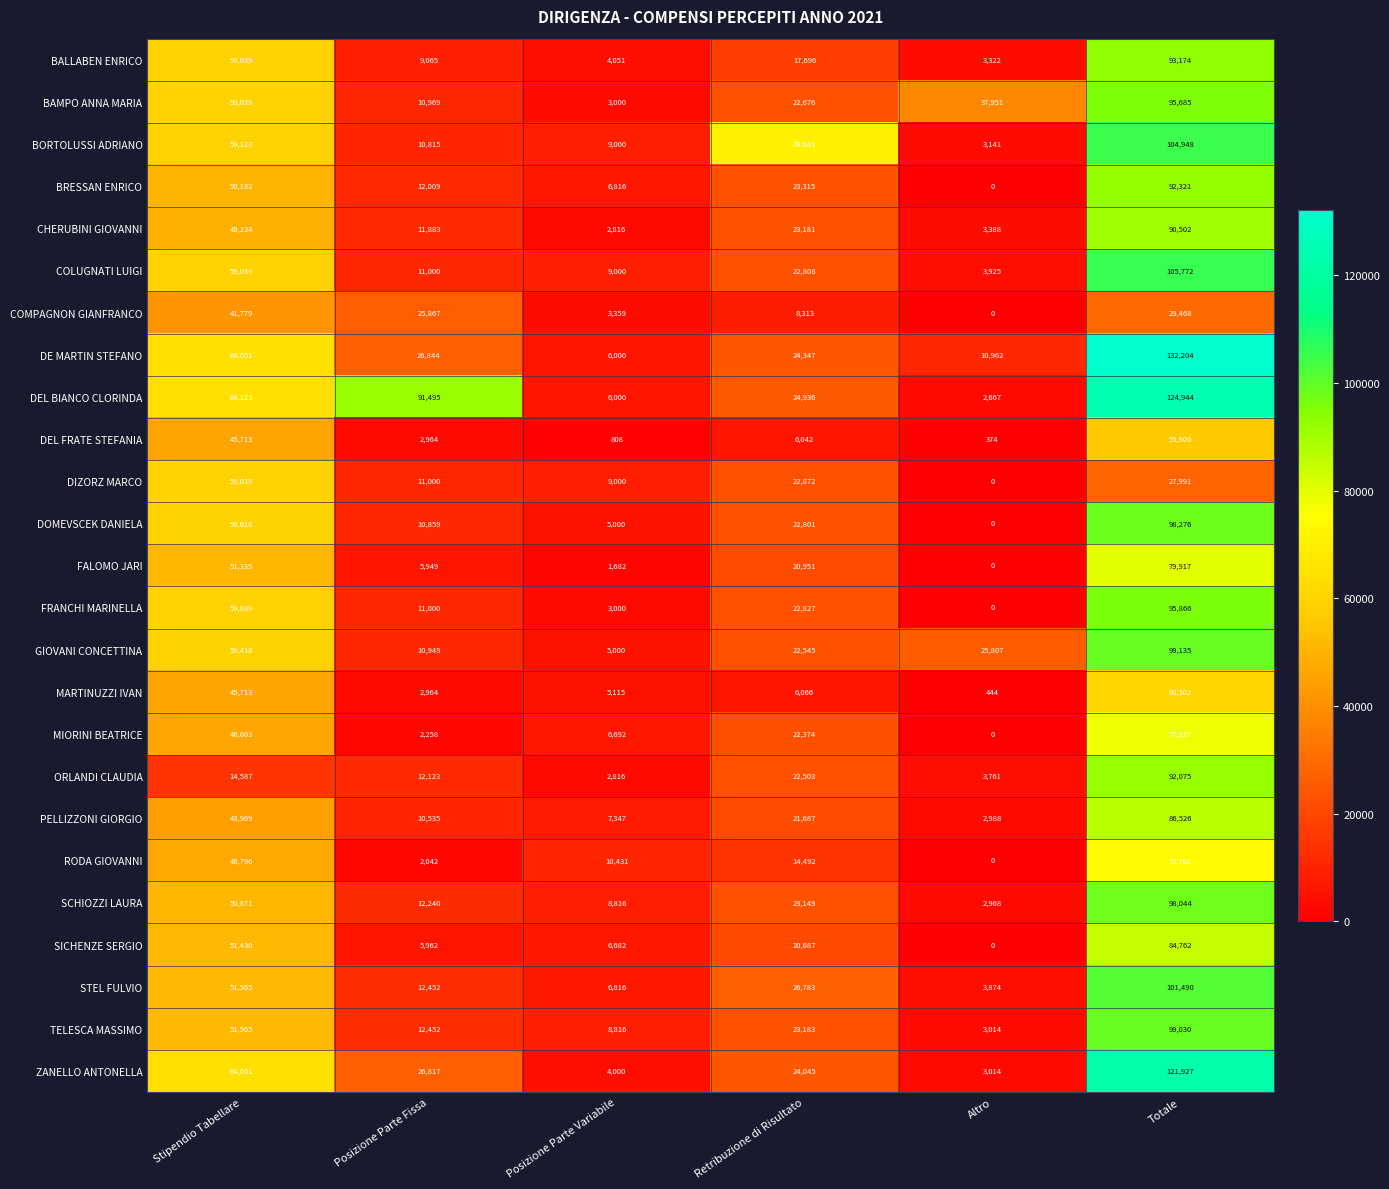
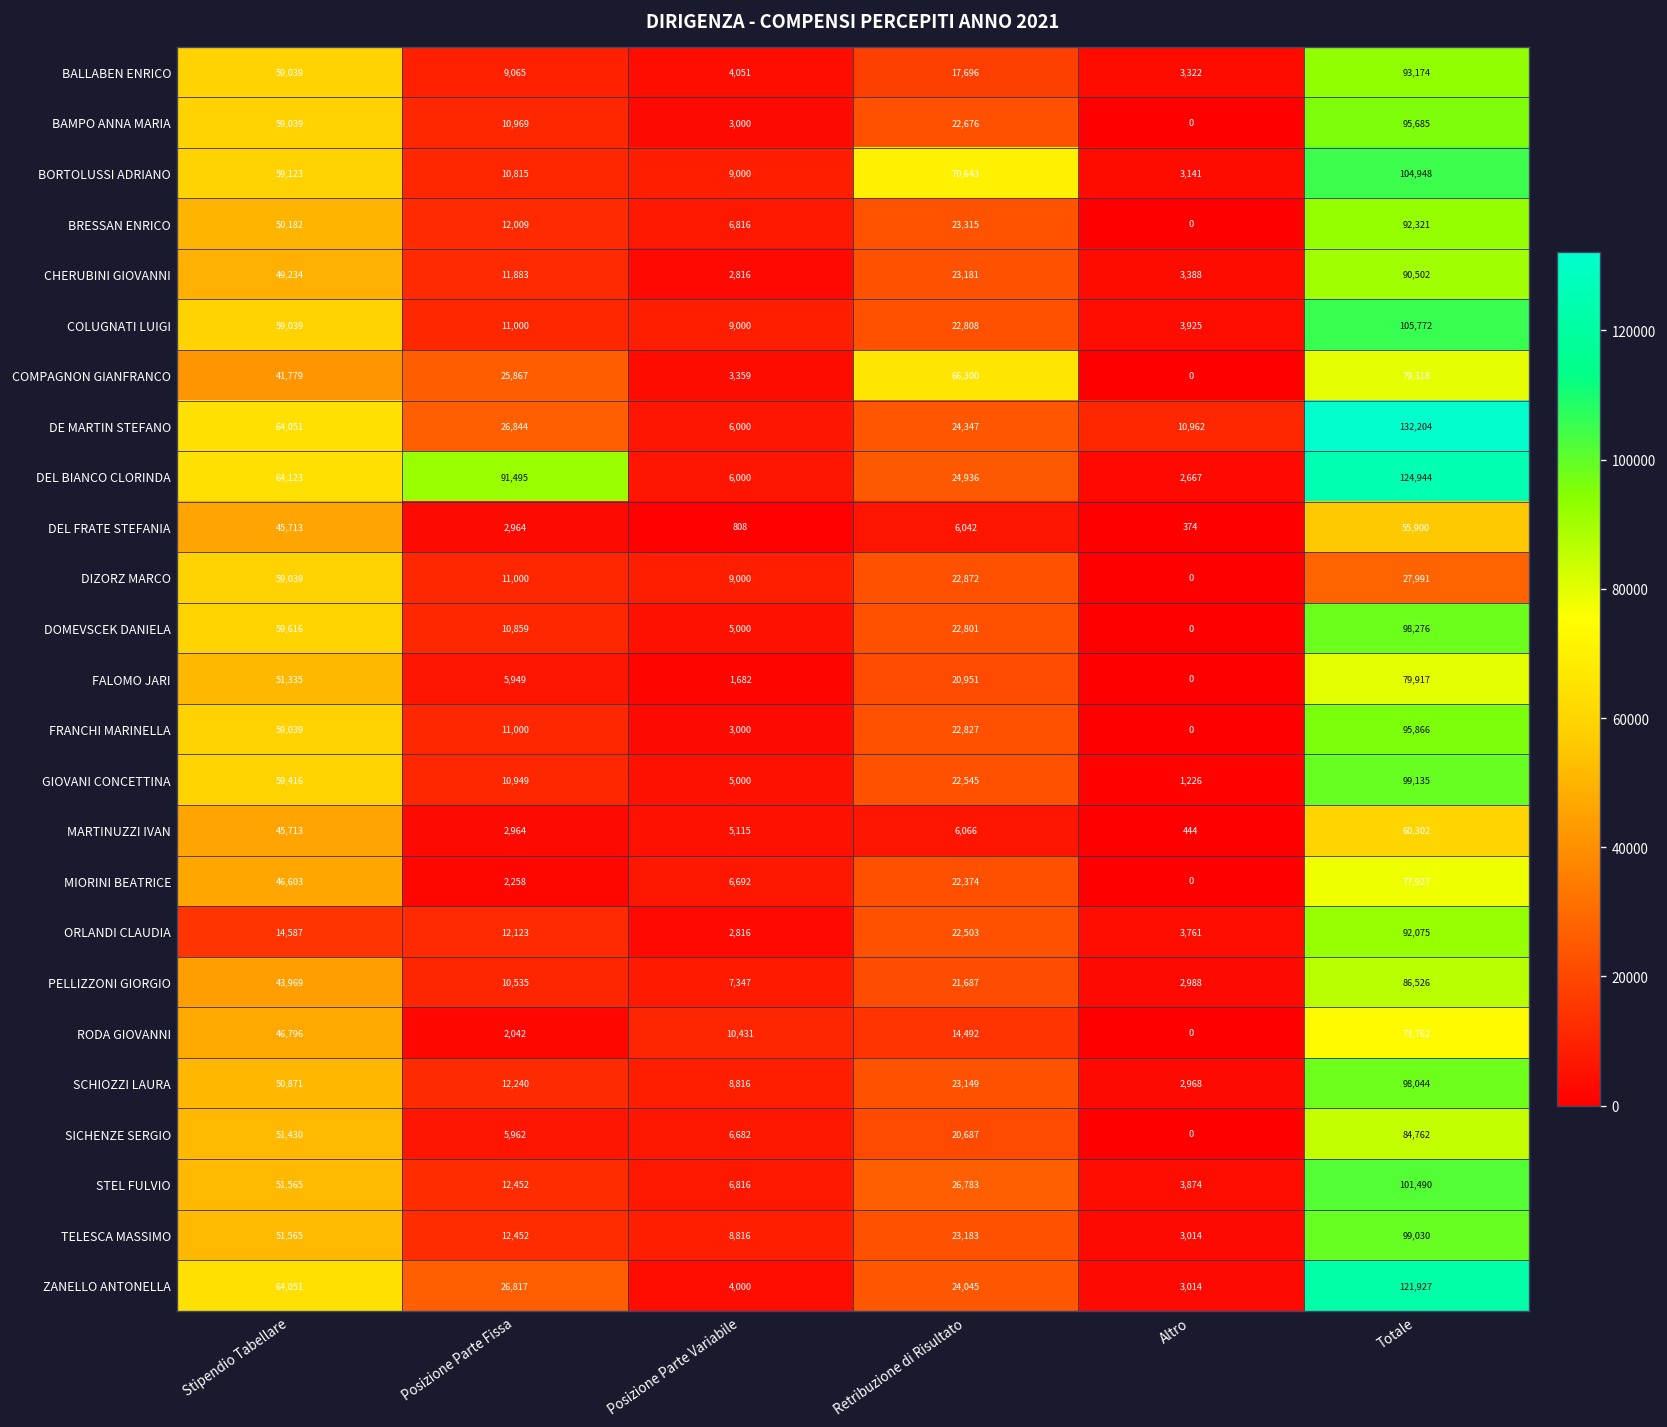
  {
    "BALLABEN ENRICO": {
      "Stipendio Tabellare": "59,039",
      "Posizione Parte Fissa": "9,065",
      "Posizione Parte Variabile": "4,051",
      "Retribuzione di Risultato": "17,696",
      "Altro": "3,322",
      "Totale": "93,174"
    },
    "BAMPO ANNA MARIA": {
      "Stipendio Tabellare": "59,039",
      "Posizione Parte Fissa": "10,969",
      "Posizione Parte Variabile": "3,000",
      "Retribuzione di Risultato": "22,676",
-     "Altro": "37,951",
+     "Altro": "0",
      "Totale": "95,685"
    },
    "BORTOLUSSI ADRIANO": {
      "Stipendio Tabellare": "59,123",
      "Posizione Parte Fissa": "10,815",
      "Posizione Parte Variabile": "9,000",
      "Retribuzione di Risultato": "70,643",
      "Altro": "3,141",
      "Totale": "104,948"
    },
    "BRESSAN ENRICO": {
      "Stipendio Tabellare": "50,182",
      "Posizione Parte Fissa": "12,009",
      "Posizione Parte Variabile": "6,816",
      "Retribuzione di Risultato": "23,315",
      "Altro": "0",
      "Totale": "92,321"
    },
    "CHERUBINI GIOVANNI": {
      "Stipendio Tabellare": "49,234",
      "Posizione Parte Fissa": "11,883",
      "Posizione Parte Variabile": "2,816",
      "Retribuzione di Risultato": "23,181",
      "Altro": "3,388",
      "Totale": "90,502"
    },
    "COLUGNATI LUIGI": {
      "Stipendio Tabellare": "59,039",
      "Posizione Parte Fissa": "11,000",
      "Posizione Parte Variabile": "9,000",
      "Retribuzione di Risultato": "22,808",
      "Altro": "3,925",
      "Totale": "105,772"
    },
    "COMPAGNON GIANFRANCO": {
      "Stipendio Tabellare": "41,779",
      "Posizione Parte Fissa": "25,867",
      "Posizione Parte Variabile": "3,359",
-     "Retribuzione di Risultato": "8,313",
+     "Retribuzione di Risultato": "66,300",
      "Altro": "0",
-     "Totale": "29,468"
+     "Totale": "79,318"
    },
    "DE MARTIN STEFANO": {
      "Stipendio Tabellare": "64,051",
      "Posizione Parte Fissa": "26,844",
      "Posizione Parte Variabile": "6,000",
      "Retribuzione di Risultato": "24,347",
      "Altro": "10,962",
      "Totale": "132,204"
    },
    "DEL BIANCO CLORINDA": {
      "Stipendio Tabellare": "64,123",
      "Posizione Parte Fissa": "91,495",
      "Posizione Parte Variabile": "6,000",
      "Retribuzione di Risultato": "24,936",
      "Altro": "2,667",
      "Totale": "124,944"
    },
    "DEL FRATE STEFANIA": {
      "Stipendio Tabellare": "45,713",
      "Posizione Parte Fissa": "2,964",
      "Posizione Parte Variabile": "808",
      "Retribuzione di Risultato": "6,042",
      "Altro": "374",
      "Totale": "55,900"
    },
    "DIZORZ MARCO": {
      "Stipendio Tabellare": "59,039",
      "Posizione Parte Fissa": "11,000",
      "Posizione Parte Variabile": "9,000",
      "Retribuzione di Risultato": "22,872",
      "Altro": "0",
      "Totale": "27,991"
    },
    "DOMEVSCEK DANIELA": {
      "Stipendio Tabellare": "59,616",
      "Posizione Parte Fissa": "10,859",
      "Posizione Parte Variabile": "5,000",
      "Retribuzione di Risultato": "22,801",
      "Altro": "0",
      "Totale": "98,276"
    },
    "FALOMO JARI": {
      "Stipendio Tabellare": "51,335",
      "Posizione Parte Fissa": "5,949",
      "Posizione Parte Variabile": "1,682",
      "Retribuzione di Risultato": "20,951",
      "Altro": "0",
      "Totale": "79,917"
    },
    "FRANCHI MARINELLA": {
      "Stipendio Tabellare": "59,039",
      "Posizione Parte Fissa": "11,000",
      "Posizione Parte Variabile": "3,000",
      "Retribuzione di Risultato": "22,827",
      "Altro": "0",
      "Totale": "95,866"
    },
    "GIOVANI CONCETTINA": {
      "Stipendio Tabellare": "59,416",
      "Posizione Parte Fissa": "10,949",
      "Posizione Parte Variabile": "5,000",
      "Retribuzione di Risultato": "22,545",
-     "Altro": "25,807",
+     "Altro": "1,226",
      "Totale": "99,135"
    },
    "MARTINUZZI IVAN": {
      "Stipendio Tabellare": "45,713",
      "Posizione Parte Fissa": "2,964",
      "Posizione Parte Variabile": "5,115",
      "Retribuzione di Risultato": "6,066",
      "Altro": "444",
      "Totale": "60,302"
    },
    "MIORINI BEATRICE": {
      "Stipendio Tabellare": "46,603",
      "Posizione Parte Fissa": "2,258",
      "Posizione Parte Variabile": "6,692",
      "Retribuzione di Risultato": "22,374",
      "Altro": "0",
      "Totale": "77,927"
    },
    "ORLANDI CLAUDIA": {
      "Stipendio Tabellare": "14,587",
      "Posizione Parte Fissa": "12,123",
      "Posizione Parte Variabile": "2,816",
      "Retribuzione di Risultato": "22,503",
      "Altro": "3,761",
      "Totale": "92,075"
    },
    "PELLIZZONI GIORGIO": {
      "Stipendio Tabellare": "43,969",
      "Posizione Parte Fissa": "10,535",
      "Posizione Parte Variabile": "7,347",
      "Retribuzione di Risultato": "21,687",
      "Altro": "2,988",
      "Totale": "86,526"
    },
    "RODA GIOVANNI": {
      "Stipendio Tabellare": "46,796",
      "Posizione Parte Fissa": "2,042",
      "Posizione Parte Variabile": "10,431",
      "Retribuzione di Risultato": "14,492",
      "Altro": "0",
      "Totale": "73,762"
    },
    "SCHIOZZI LAURA": {
      "Stipendio Tabellare": "50,871",
      "Posizione Parte Fissa": "12,240",
      "Posizione Parte Variabile": "8,816",
      "Retribuzione di Risultato": "23,149",
      "Altro": "2,968",
      "Totale": "98,044"
    },
    "SICHENZE SERGIO": {
      "Stipendio Tabellare": "51,430",
      "Posizione Parte Fissa": "5,962",
      "Posizione Parte Variabile": "6,682",
      "Retribuzione di Risultato": "20,687",
      "Altro": "0",
      "Totale": "84,762"
    },
    "STEL FULVIO": {
      "Stipendio Tabellare": "51,565",
      "Posizione Parte Fissa": "12,452",
      "Posizione Parte Variabile": "6,816",
      "Retribuzione di Risultato": "26,783",
      "Altro": "3,874",
      "Totale": "101,490"
    },
    "TELESCA MASSIMO": {
      "Stipendio Tabellare": "51,565",
      "Posizione Parte Fissa": "12,452",
      "Posizione Parte Variabile": "8,816",
      "Retribuzione di Risultato": "23,183",
      "Altro": "3,014",
      "Totale": "99,030"
    },
    "ZANELLO ANTONELLA": {
      "Stipendio Tabellare": "64,051",
      "Posizione Parte Fissa": "26,817",
      "Posizione Parte Variabile": "4,000",
      "Retribuzione di Risultato": "24,045",
      "Altro": "3,014",
      "Totale": "121,927"
    }
  }
